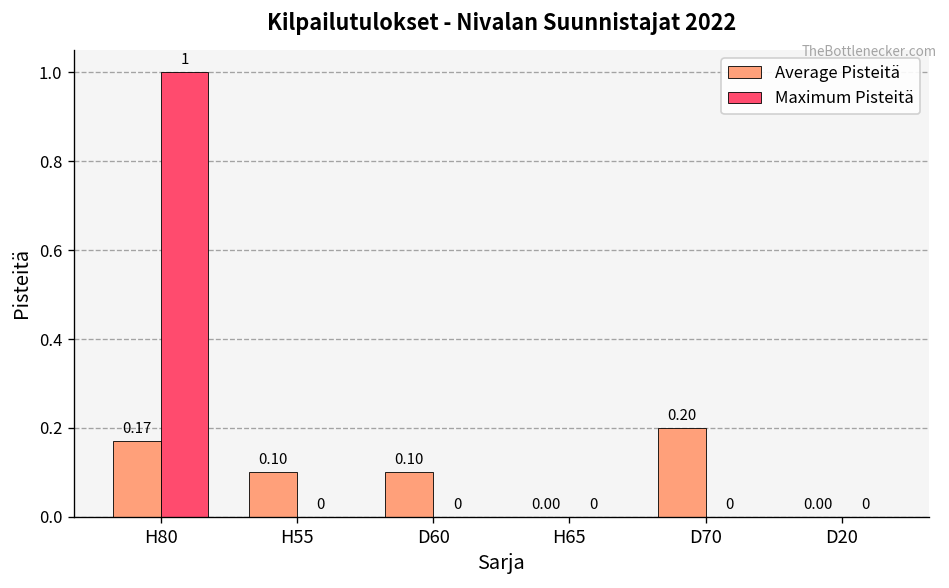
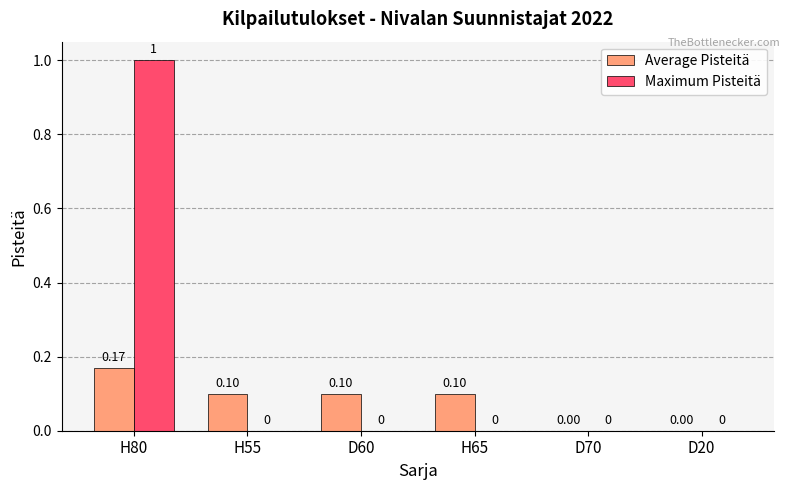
  {
    "Average Pisteitä": {
      "H80": 0.17,
      "H55": 0.10,
      "D60": 0.10,
-     "H65": 0.00,
-     "D70": 0.20,
+     "H65": 0.10,
+     "D70": 0.00,
      "D20": 0.00
    },
    "Maximum Pisteitä": {
      "H80": 1,
      "H55": 0,
      "D60": 0,
      "H65": 0,
      "D70": 0,
      "D20": 0
    }
  }
